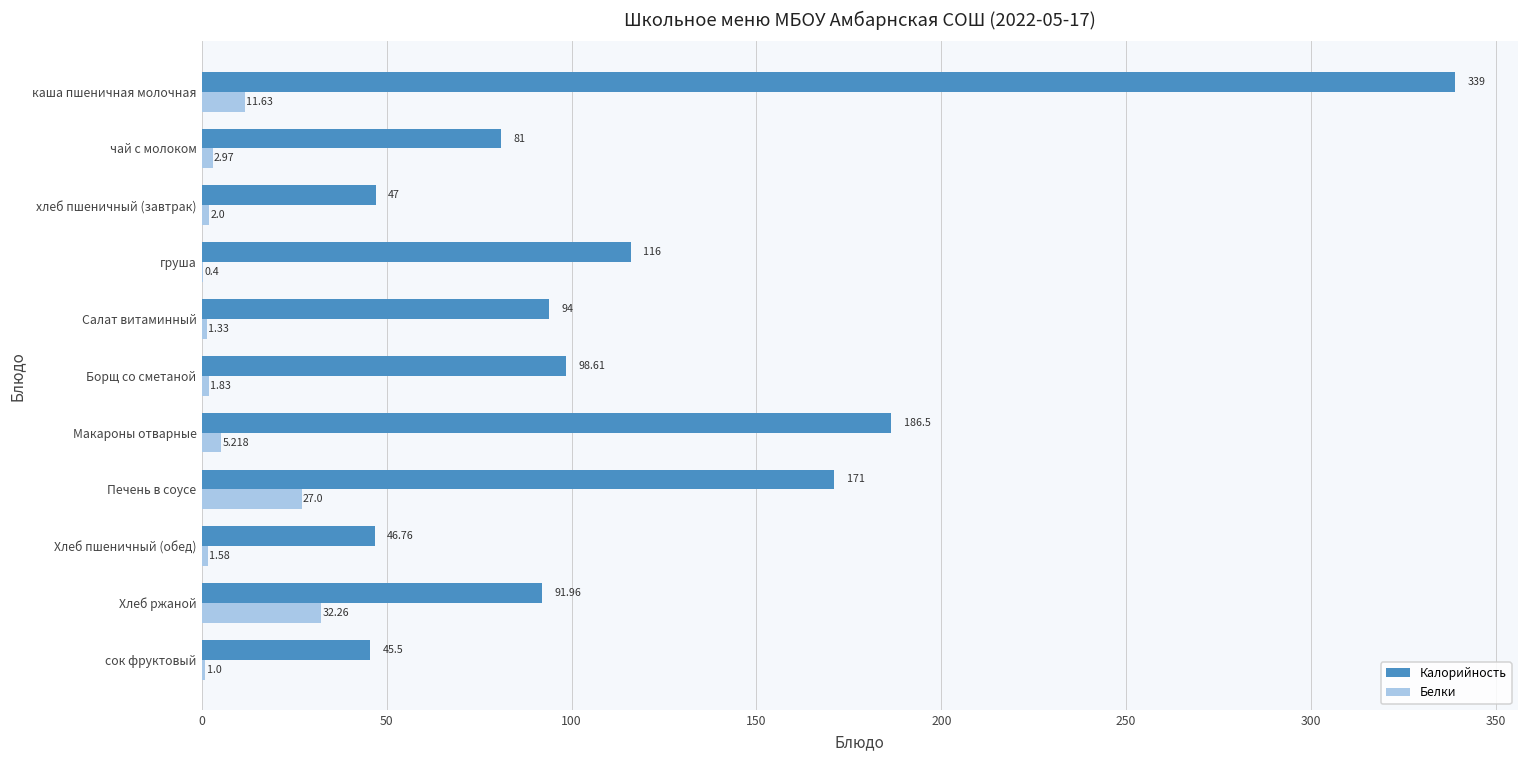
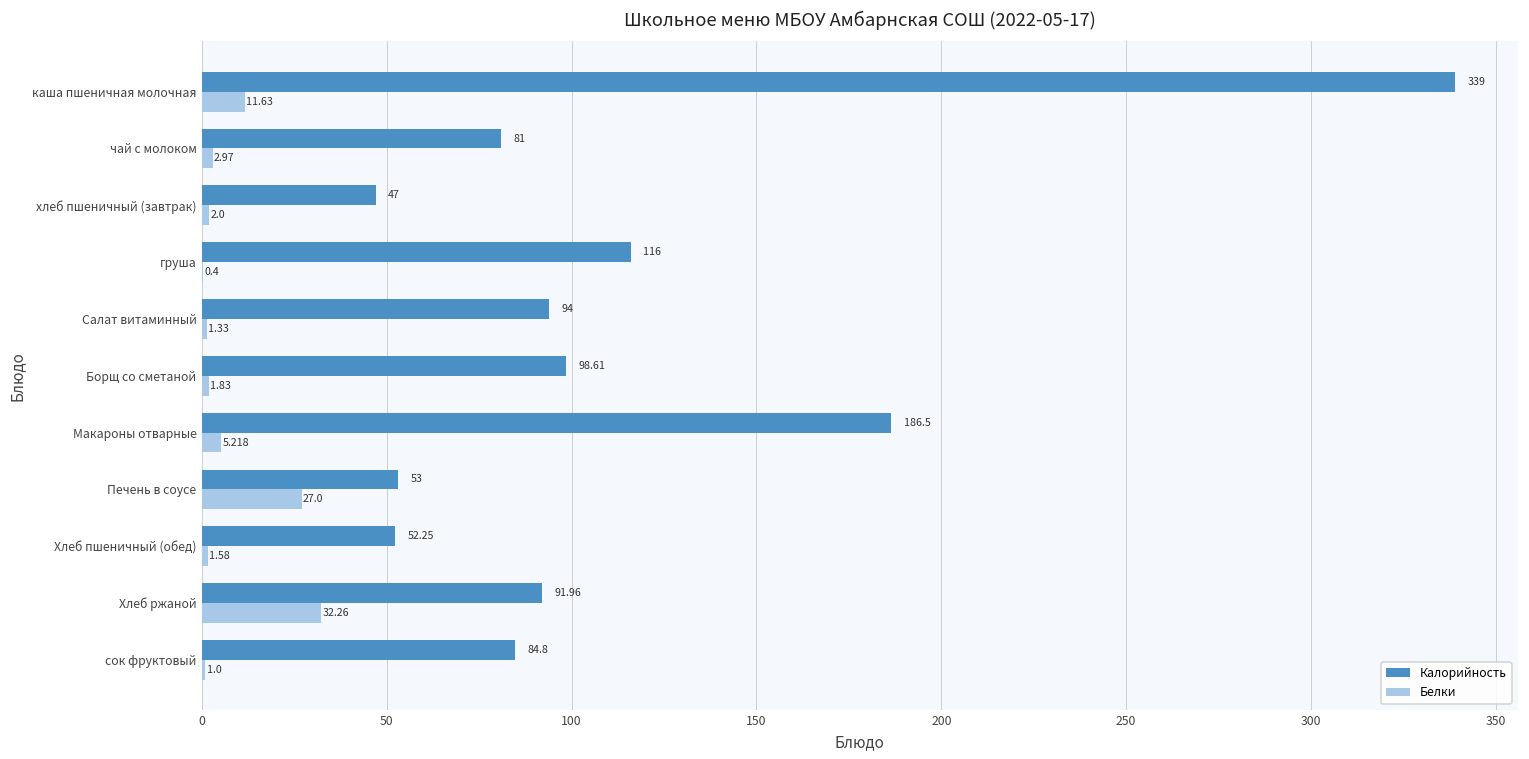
  {
    "Калорийность": {
      "каша пшеничная молочная": 339,
      "чай с молоком": 81,
      "хлеб пшеничный (завтрак)": 47,
      "груша": 116,
      "Салат витаминный": 94,
      "Борщ со сметаной": 98.61,
      "Макароны отварные": 186.5,
-     "Печень в соусе": 171,
-     "Хлеб пшеничный (обед)": 46.76,
+     "Печень в соусе": 53,
+     "Хлеб пшеничный (обед)": 52.25,
      "Хлеб ржаной": 91.96,
-     "сок фруктовый": 45.5
+     "сок фруктовый": 84.8
    },
    "Белки": {
      "каша пшеничная молочная": 11.63,
      "чай с молоком": 2.97,
      "хлеб пшеничный (завтрак)": 2.0,
      "груша": 0.4,
      "Салат витаминный": 1.33,
      "Борщ со сметаной": 1.83,
      "Макароны отварные": 5.218,
      "Печень в соусе": 27.0,
      "Хлеб пшеничный (обед)": 1.58,
      "Хлеб ржаной": 32.26,
      "сок фруктовый": 1.0
    }
  }
